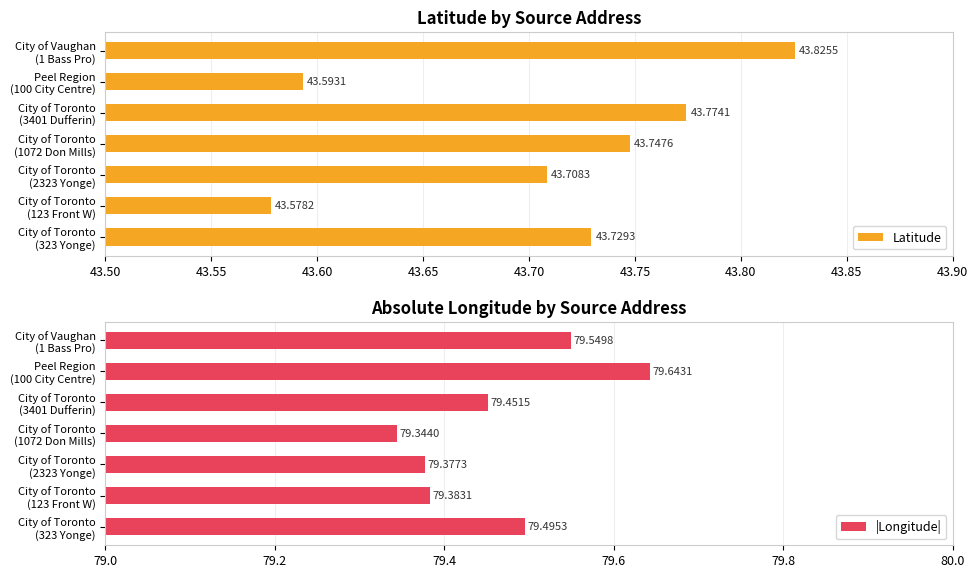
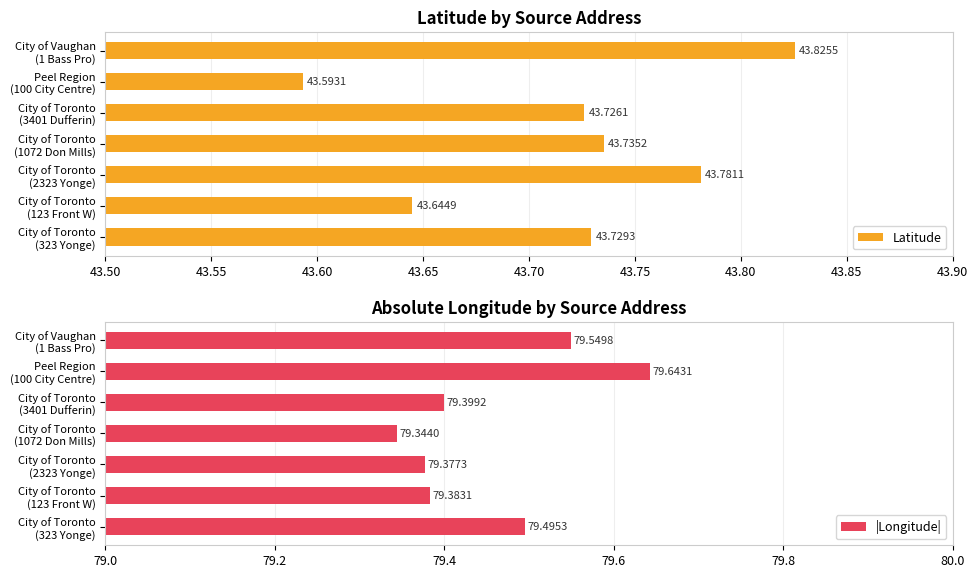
  {
    "Latitude by Source Address": {
      "City of Vaughan (1 Bass Pro)": 43.8255,
      "Peel Region (100 City Centre)": 43.5931,
-     "City of Toronto (3401 Dufferin)": 43.7741,
-     "City of Toronto (1072 Don Mills)": 43.7476,
-     "City of Toronto (2323 Yonge)": 43.7083,
-     "City of Toronto (123 Front W)": 43.5782,
+     "City of Toronto (3401 Dufferin)": 43.7261,
+     "City of Toronto (1072 Don Mills)": 43.7352,
+     "City of Toronto (2323 Yonge)": 43.7811,
+     "City of Toronto (123 Front W)": 43.6449,
      "City of Toronto (323 Yonge)": 43.7293
    },
    "Absolute Longitude by Source Address": {
      "City of Vaughan (1 Bass Pro)": 79.5498,
      "Peel Region (100 City Centre)": 79.6431,
-     "City of Toronto (3401 Dufferin)": 79.4515,
+     "City of Toronto (3401 Dufferin)": 79.3992,
      "City of Toronto (1072 Don Mills)": 79.3440,
      "City of Toronto (2323 Yonge)": 79.3773,
      "City of Toronto (123 Front W)": 79.3831,
      "City of Toronto (323 Yonge)": 79.4953
    }
  }
